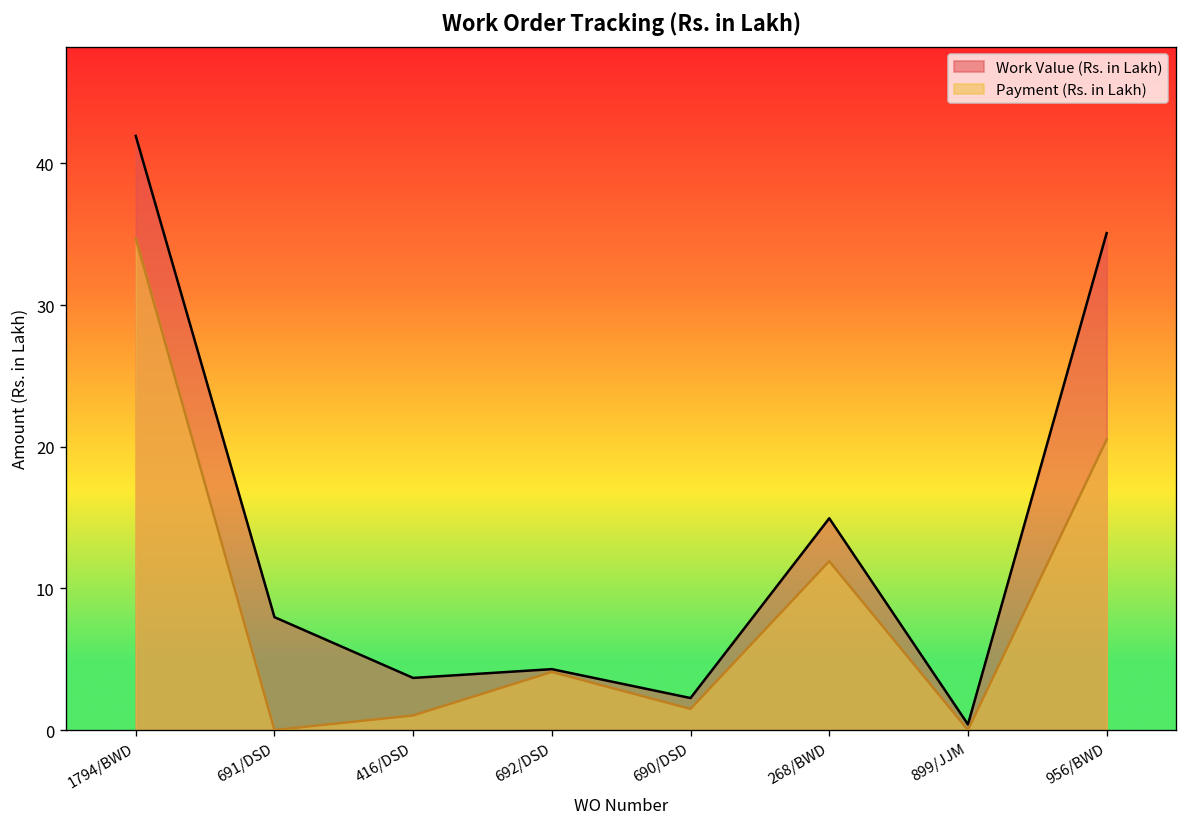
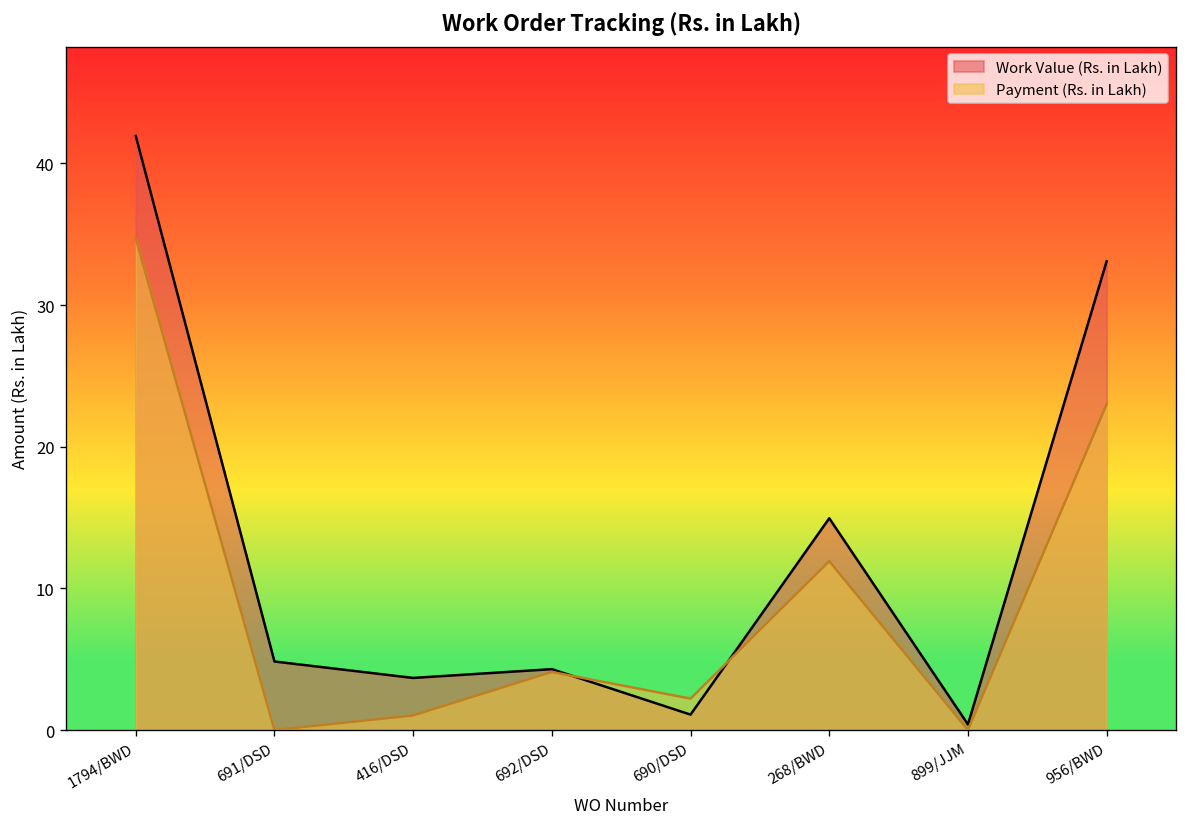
  {
    "Work Value (Rs. in Lakh)": {
      "1794/BWD": 41.9,
-     "691/DSD": 8.0,
+     "691/DSD": 4.8,
      "416/DSD": 3.7,
-     "690/DSD": 2.3,
+     "690/DSD": 1.1,
      "268/BWD": 15.0,
      "899/JJM": 0.4,
-     "956/BWD": 35.1
+     "956/BWD": 33.1
    },
    "Payment (Rs. in Lakh)": {
      "1794/BWD": 34.7,
      "691/DSD": 0.0,
      "416/DSD": 1.0,
-     "690/DSD": 1.5,
+     "690/DSD": 2.2,
      "268/BWD": 11.9,
      "899/JJM": 0.0,
-     "956/BWD": 20.5
+     "956/BWD": 23.0
    }
  }
